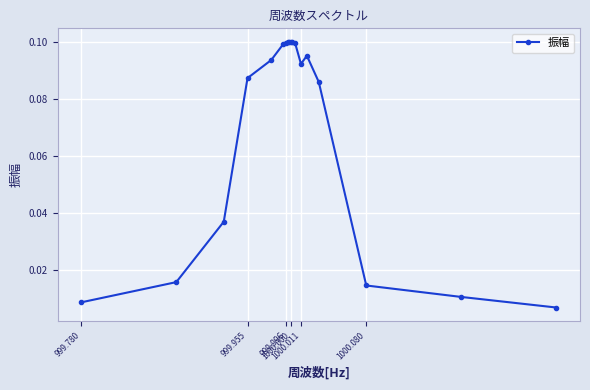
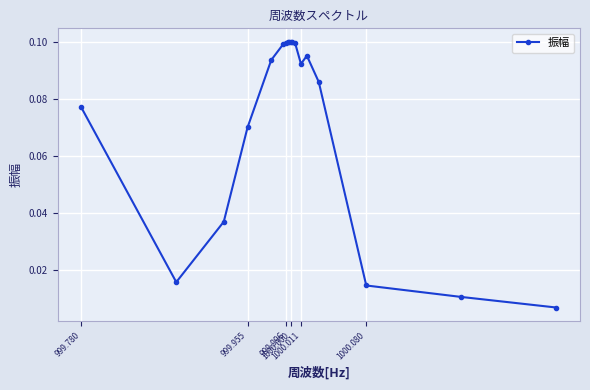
  {
-   "999.780": 0.009,
-   "999.955": 0.087,
+   "999.780": 0.077,
+   "999.955": 0.070,
    "999.996": 0.100,
    "1000.000": 0.100,
    "1000.011": 0.092,
    "1000.080": 0.014
  }
